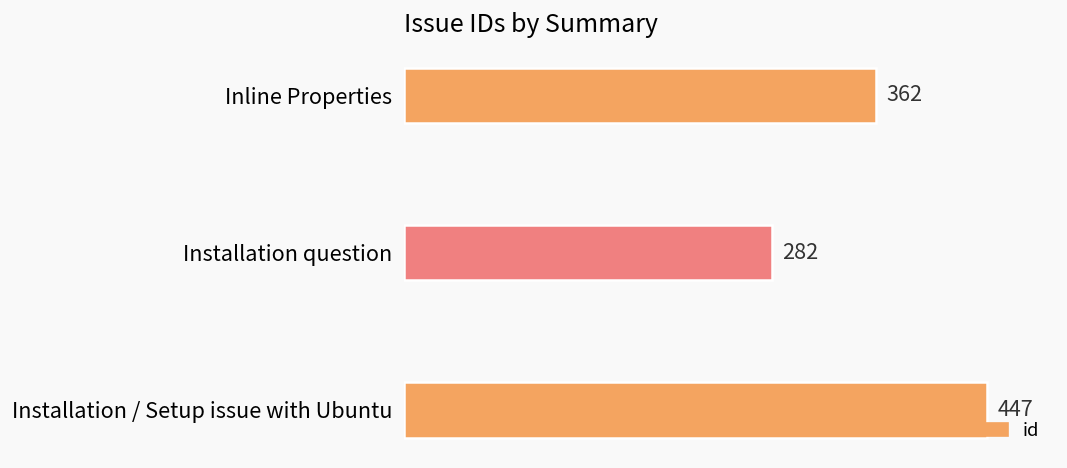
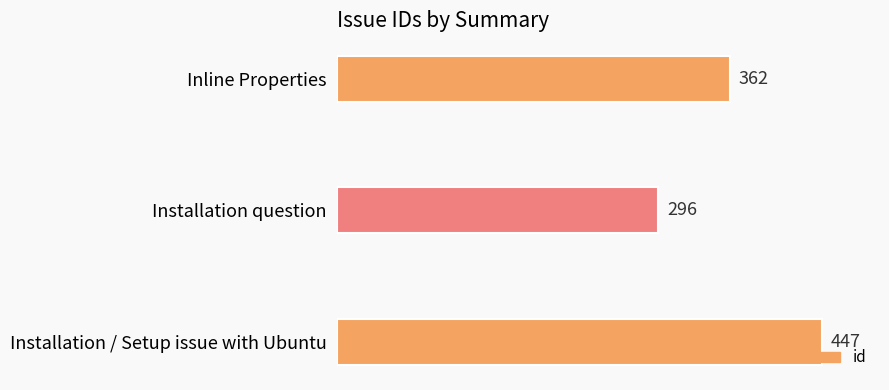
  {
    "Inline Properties": 362,
-   "Installation question": 282,
+   "Installation question": 296,
    "Installation / Setup issue with Ubuntu": 447
  }
